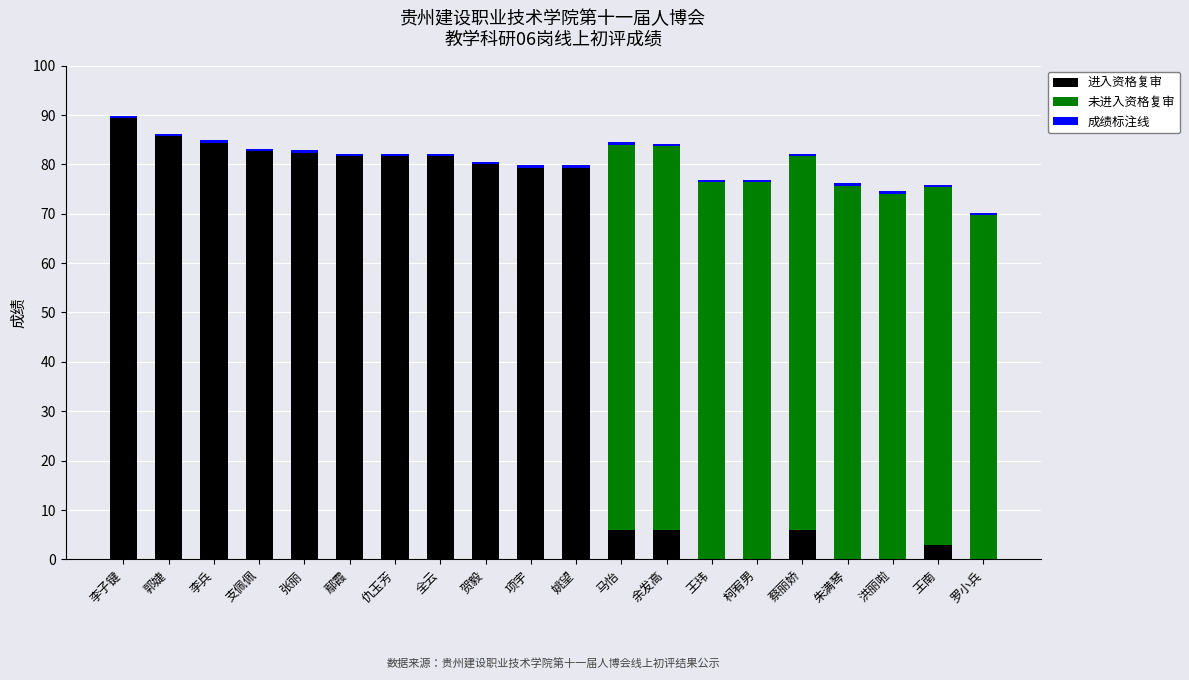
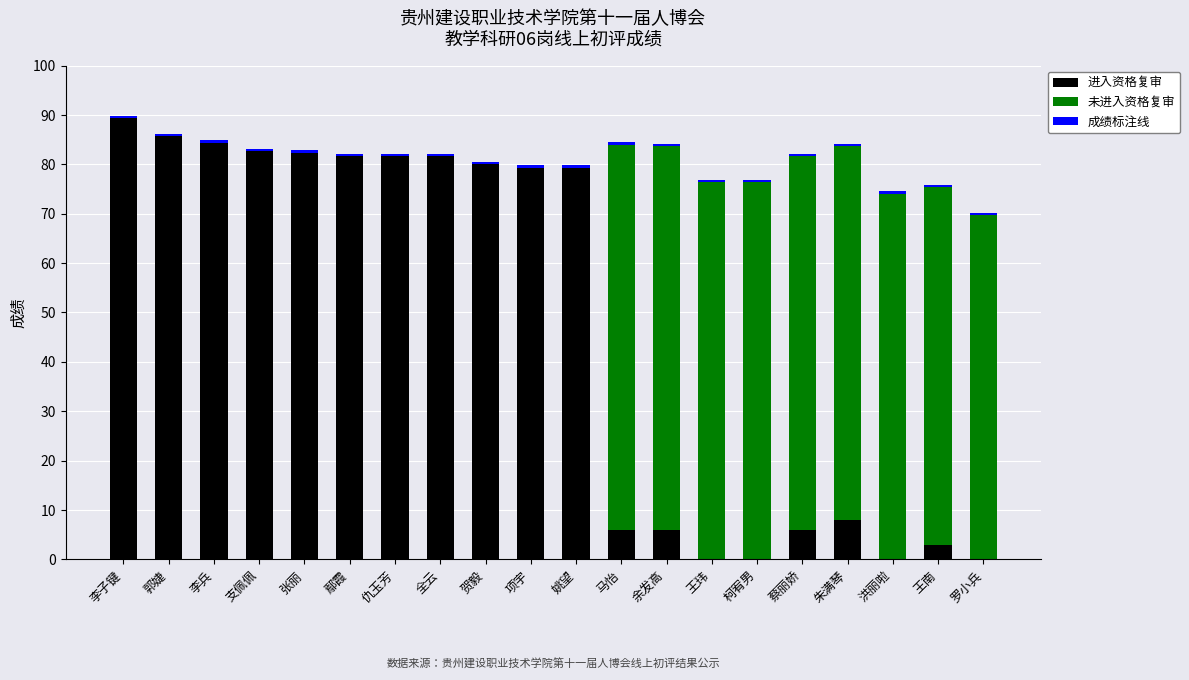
  {
    "进入资格复审": {
      "李子键": 89,
      "郭婕": 86,
      "李兵": 84,
      "支佩佩": 83,
      "张丽": 82,
      "鄢霞": 82,
      "仇玉芳": 82,
      "全云": 82,
      "贺毅": 80,
      "项宇": 79,
      "姚望": 79,
      "马怡": 6,
      "余发高": 6,
      "王玮": 0,
      "柯宥男": 0,
      "蔡丽娇": 6,
-     "朱满琴": 0,
+     "朱满琴": 8,
      "洪丽啦": 0,
      "王南": 3,
      "罗小兵": 0
    },
    "未进入资格复审": {
      "李子键": 0,
      "郭婕": 0,
      "李兵": 0,
      "支佩佩": 0,
      "张丽": 0,
      "鄢霞": 0,
      "仇玉芳": 0,
      "全云": 0,
      "贺毅": 0,
      "项宇": 0,
      "姚望": 0,
      "马怡": 78,
      "余发高": 78,
      "王玮": 76,
      "柯宥男": 76,
      "蔡丽娇": 76,
      "朱满琴": 76,
      "洪丽啦": 74,
      "王南": 72,
      "罗小兵": 70
    }
  }
